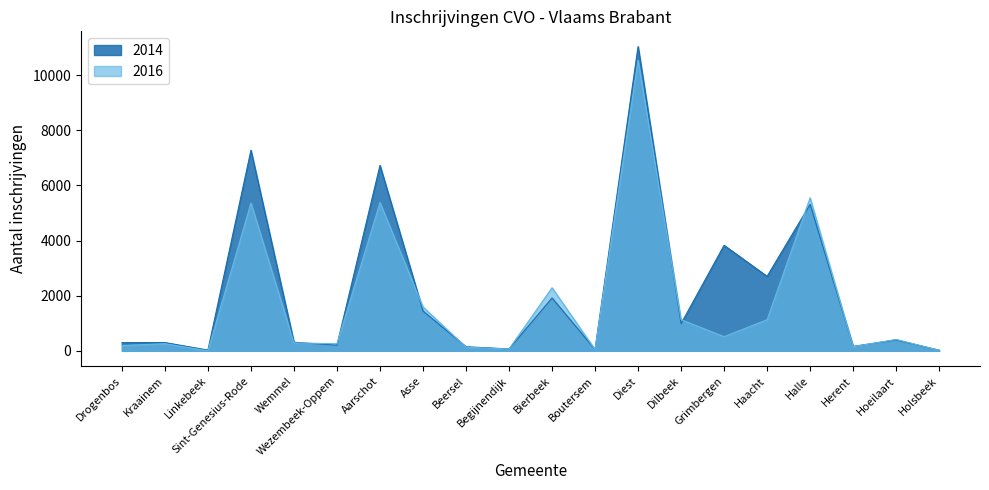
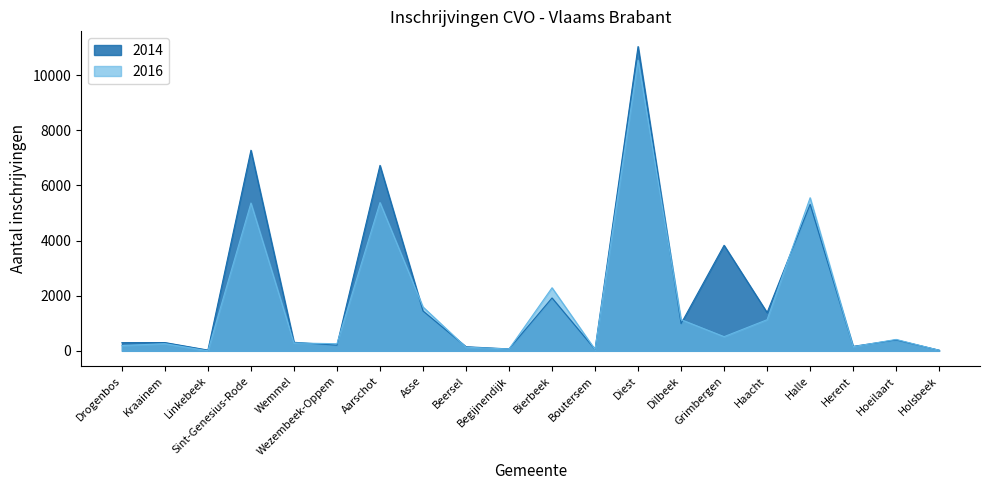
  {
    "2014": {
      "Drogenbos": 300,
      "Sint-Genesius-Rode": 7300,
      "Aarschot": 6700,
      "Asse": 1400,
      "Bierbeek": 1900,
      "Diest": 11000,
      "Dilbeek": 1000,
      "Grimbergen": 3800,
-     "Haacht": 2700,
+     "Haacht": 1400,
      "Halle": 5300
    },
    "2016": {
      "Drogenbos": 200,
      "Sint-Genesius-Rode": 5400,
      "Aarschot": 5400,
      "Asse": 1600,
      "Bierbeek": 2300,
      "Diest": 10500,
      "Dilbeek": 1100,
      "Grimbergen": 500,
      "Haacht": 1100,
      "Halle": 5600
    }
  }
